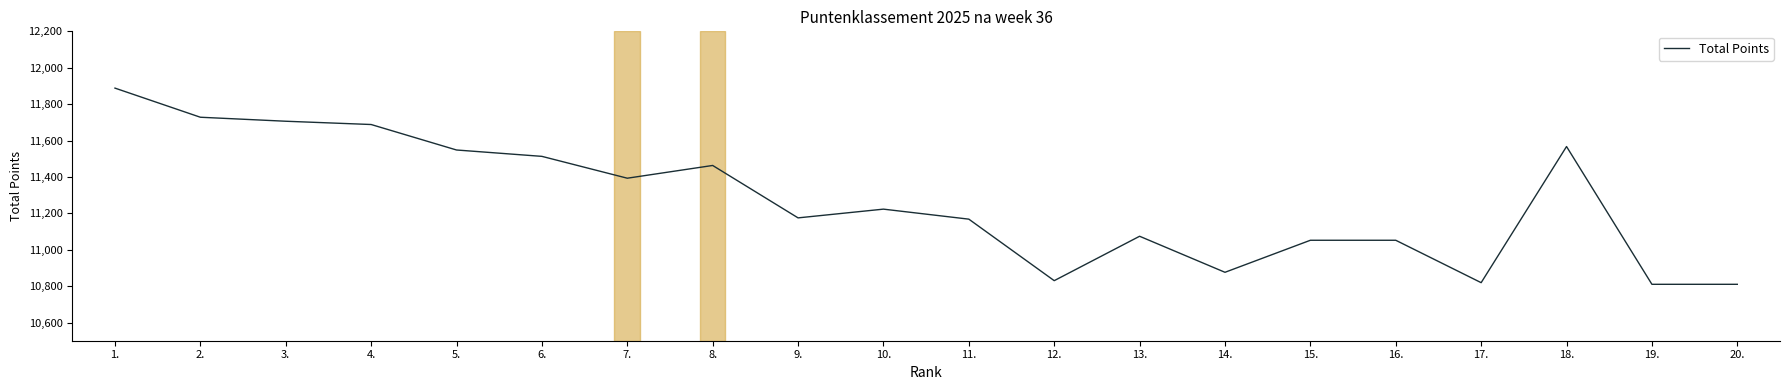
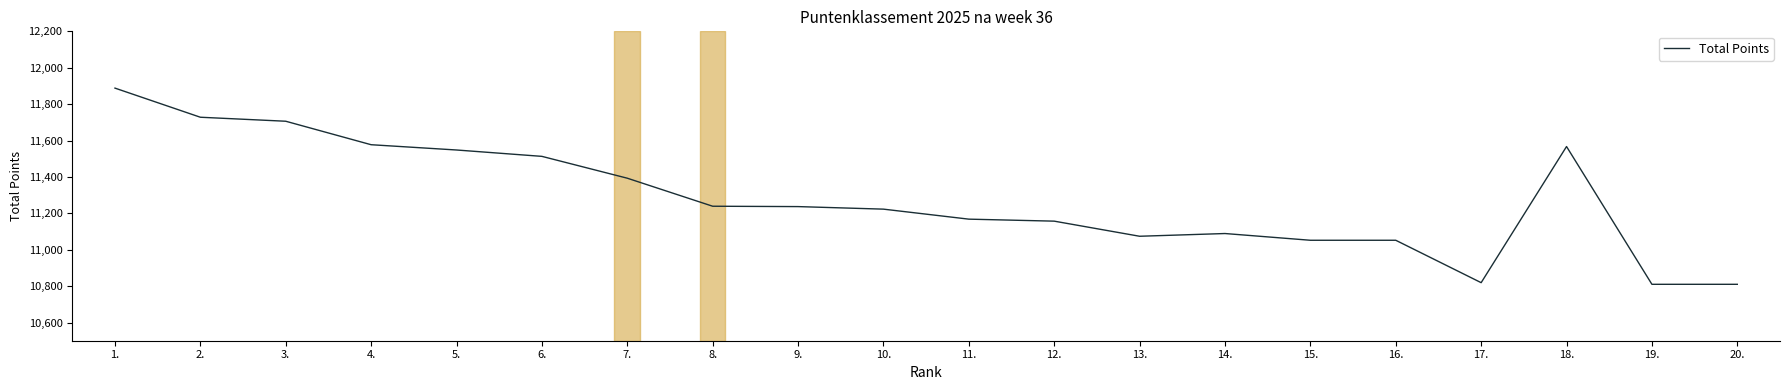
  {
    "1.": "11,890",
    "2.": "11,730",
    "3.": "11,710",
-   "4.": "11,690",
+   "4.": "11,580",
    "5.": "11,550",
    "6.": "11,510",
    "7.": "11,390",
-   "8.": "11,460",
-   "9.": "11,180",
+   "8.": "11,240",
+   "9.": "11,240",
    "10.": "11,220",
    "11.": "11,170",
-   "12.": "10,830",
+   "12.": "11,160",
    "13.": "11,070",
-   "14.": "10,880",
+   "14.": "11,090",
    "15.": "11,050",
    "16.": "11,050",
    "17.": "10,820",
    "18.": "11,570",
    "19.": "10,810",
    "20.": "10,810"
  }
